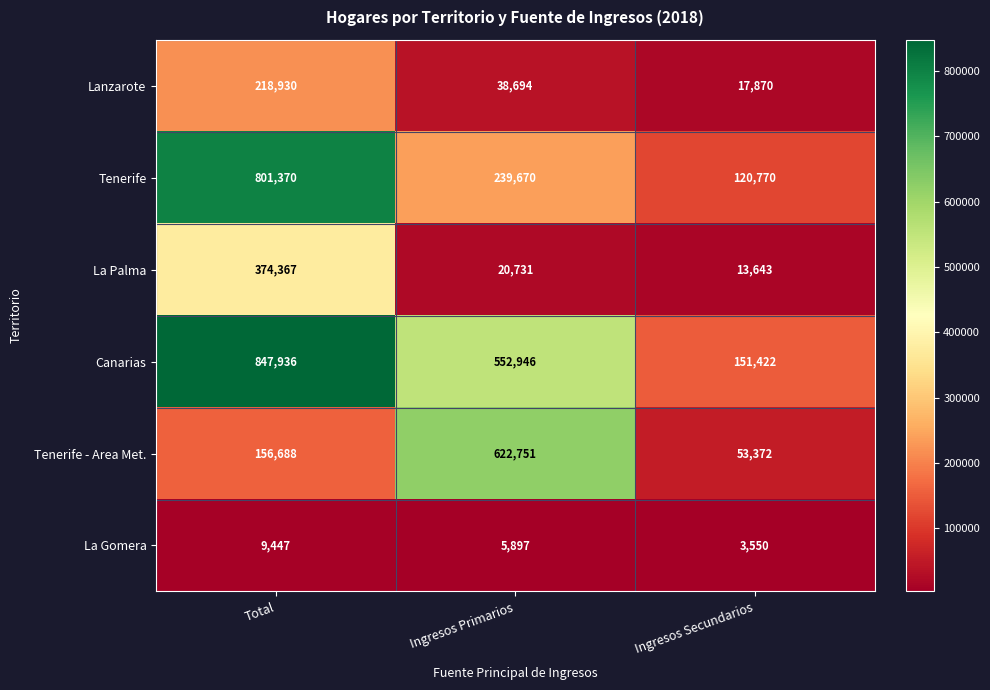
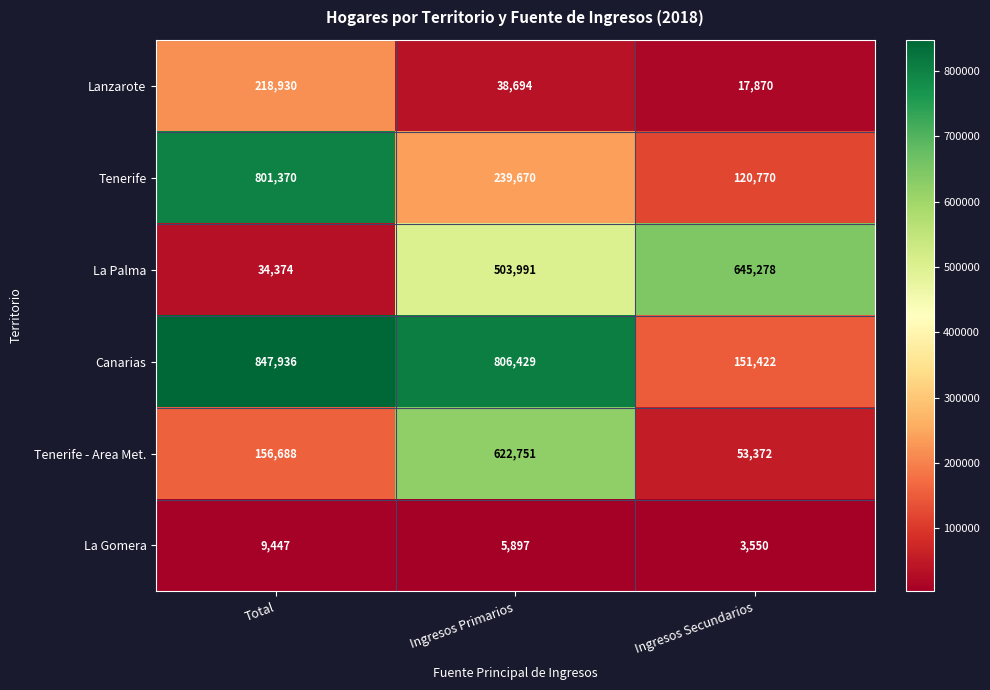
  {
    "Lanzarote": {
      "Total": "218,930",
      "Ingresos Primarios": "38,694",
      "Ingresos Secundarios": "17,870"
    },
    "Tenerife": {
      "Total": "801,370",
      "Ingresos Primarios": "239,670",
      "Ingresos Secundarios": "120,770"
    },
    "La Palma": {
-     "Total": "374,367",
-     "Ingresos Primarios": "20,731",
-     "Ingresos Secundarios": "13,643"
+     "Total": "34,374",
+     "Ingresos Primarios": "503,991",
+     "Ingresos Secundarios": "645,278"
    },
    "Canarias": {
      "Total": "847,936",
-     "Ingresos Primarios": "552,946",
+     "Ingresos Primarios": "806,429",
      "Ingresos Secundarios": "151,422"
    },
    "Tenerife - Area Met.": {
      "Total": "156,688",
      "Ingresos Primarios": "622,751",
      "Ingresos Secundarios": "53,372"
    },
    "La Gomera": {
      "Total": "9,447",
      "Ingresos Primarios": "5,897",
      "Ingresos Secundarios": "3,550"
    }
  }
